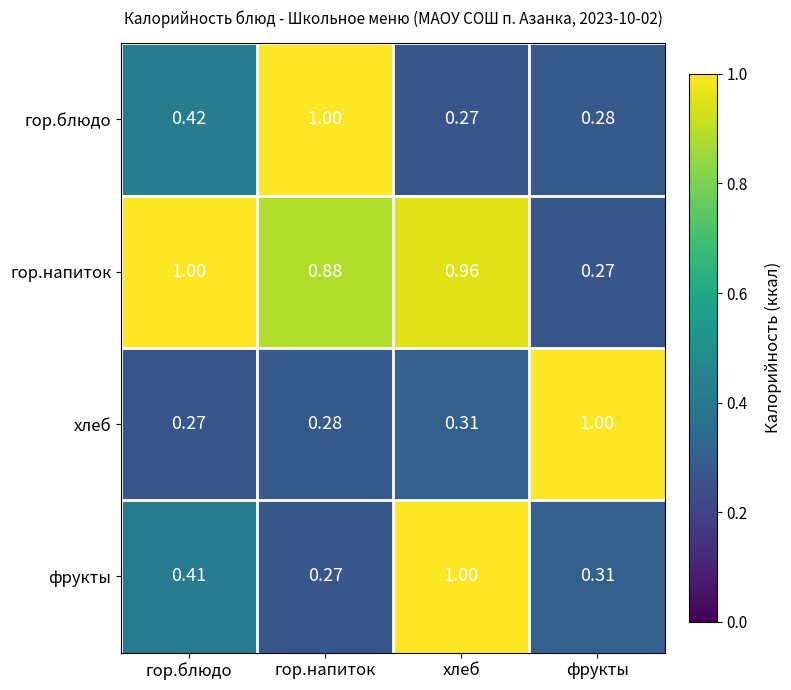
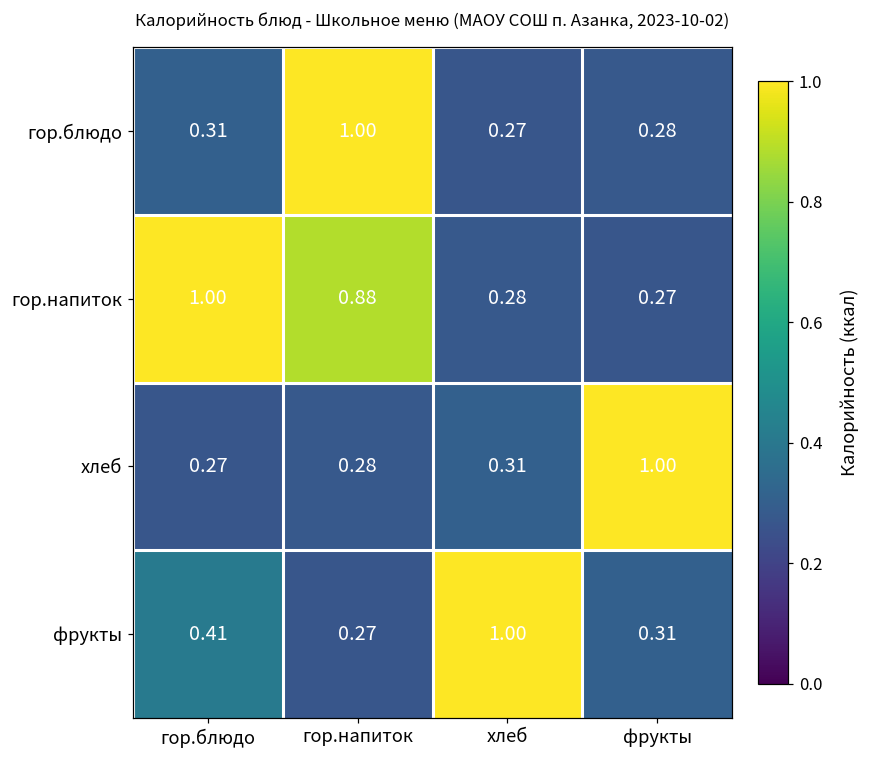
  {
    "гор.блюдо": {
-     "гор.блюдо": 0.42,
+     "гор.блюдо": 0.31,
      "гор.напиток": 1.00,
      "хлеб": 0.27,
      "фрукты": 0.28
    },
    "гор.напиток": {
      "гор.блюдо": 1.00,
      "гор.напиток": 0.88,
-     "хлеб": 0.96,
+     "хлеб": 0.28,
      "фрукты": 0.27
    },
    "хлеб": {
      "гор.блюдо": 0.27,
      "гор.напиток": 0.28,
      "хлеб": 0.31,
      "фрукты": 1.00
    },
    "фрукты": {
      "гор.блюдо": 0.41,
      "гор.напиток": 0.27,
      "хлеб": 1.00,
      "фрукты": 0.31
    }
  }
